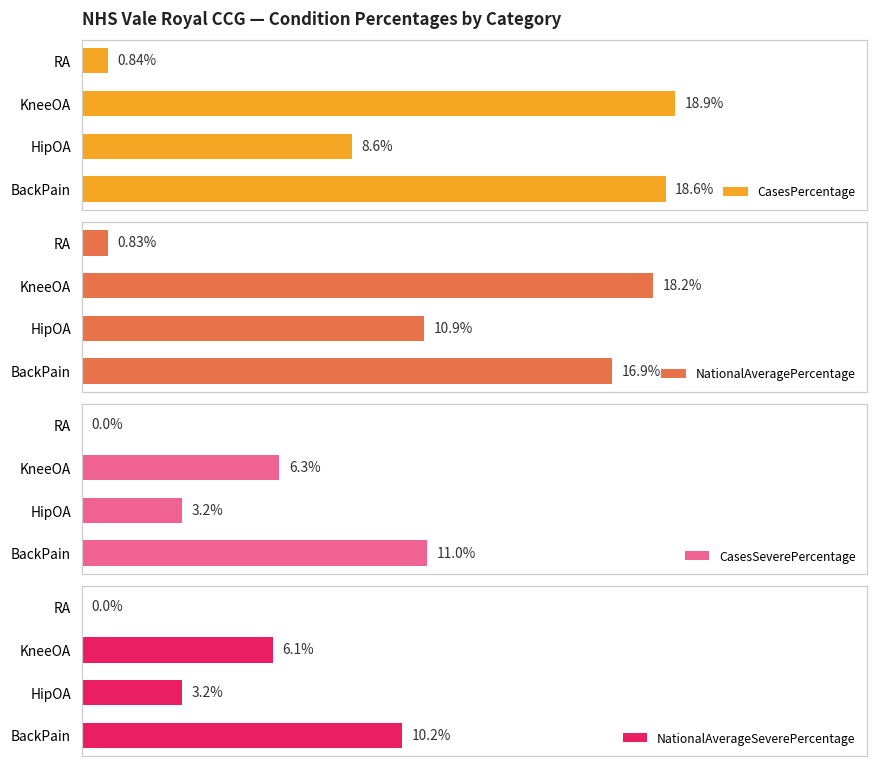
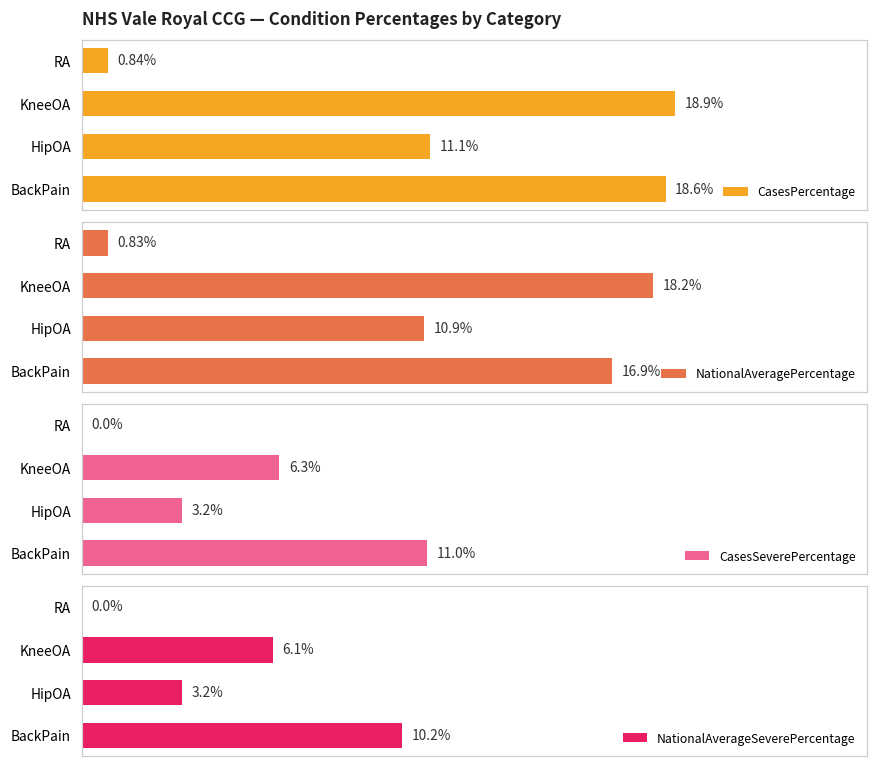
  {
    "NHS Vale Royal CCG — Condition Percentages by Category": {
      "RA": "0.84%",
      "KneeOA": "18.9%",
-     "HipOA": "8.6%",
+     "HipOA": "11.1%",
      "BackPain": "18.6%"
    }
  }
